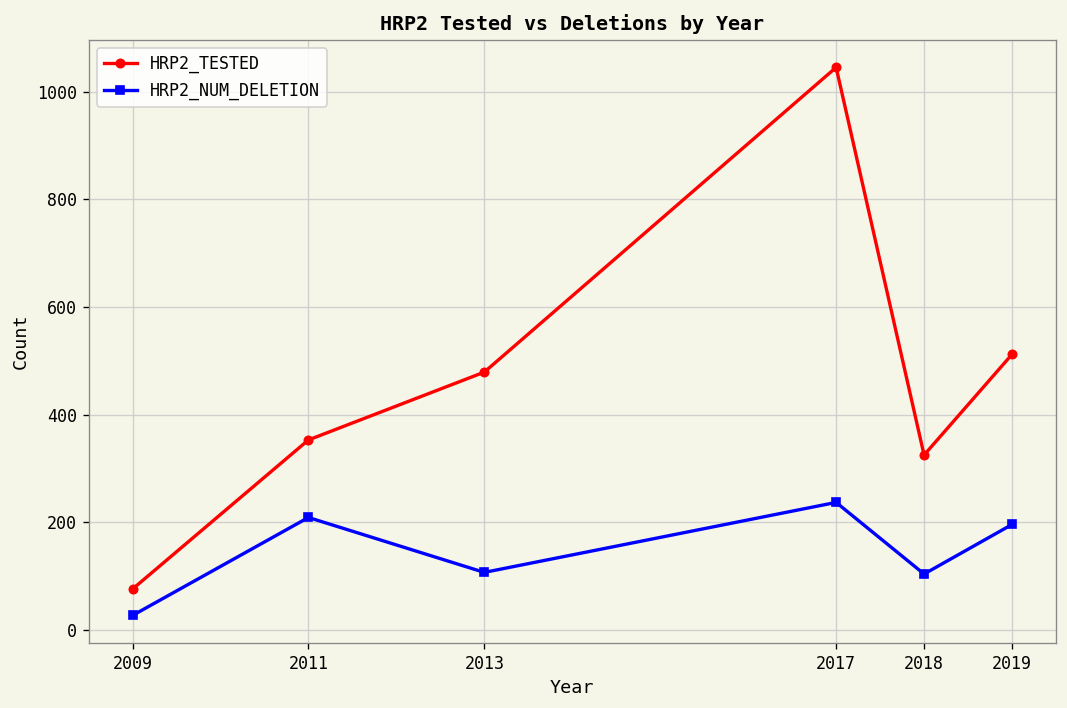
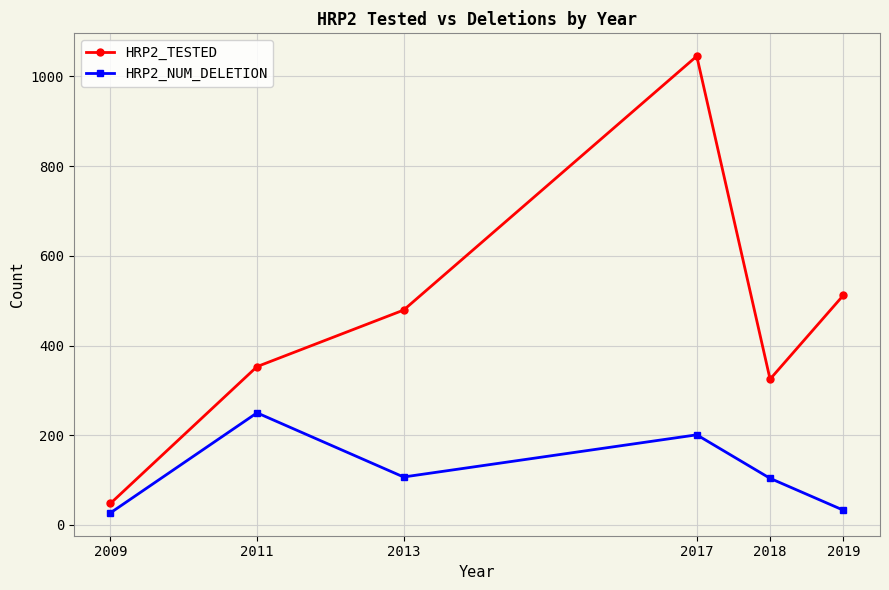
  {
    "HRP2_TESTED": {
-     "2009": 80,
+     "2009": 50,
      "2011": 350,
      "2013": 480,
      "2017": 1050,
      "2018": 330,
      "2019": 510
    },
    "HRP2_NUM_DELETION": {
      "2009": 30,
-     "2011": 210,
+     "2011": 250,
      "2013": 110,
-     "2017": 240,
+     "2017": 200,
      "2018": 100,
-     "2019": 200
+     "2019": 30
    }
  }
